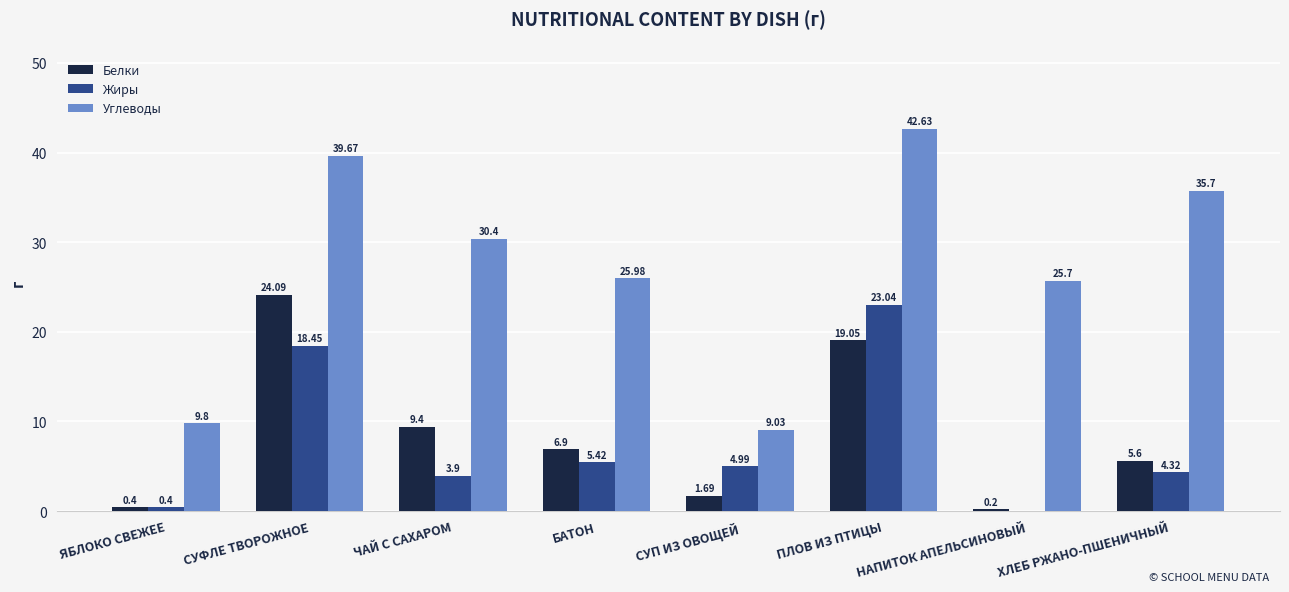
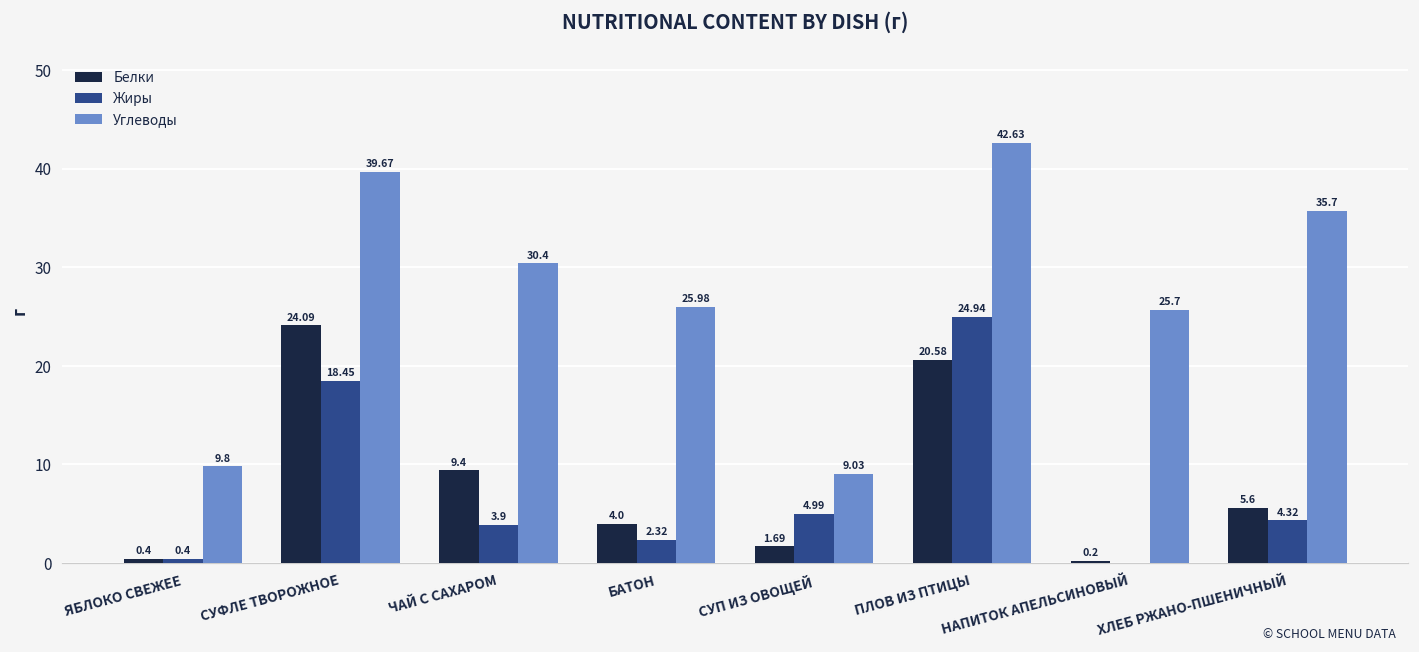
  {
    "Белки": {
      "ЯБЛОКО СВЕЖЕЕ": 0.4,
      "СУФЛЕ ТВОРОЖНОЕ": 24.09,
      "ЧАЙ С САХАРОМ": 9.4,
-     "БАТОН": 6.9,
+     "БАТОН": 4.0,
      "СУП ИЗ ОВОЩЕЙ": 1.69,
-     "ПЛОВ ИЗ ПТИЦЫ": 19.05,
+     "ПЛОВ ИЗ ПТИЦЫ": 20.58,
      "НАПИТОК АПЕЛЬСИНОВЫЙ": 0.2,
      "ХЛЕБ РЖАНО-ПШЕНИЧНЫЙ": 5.6
    },
    "Жиры": {
      "ЯБЛОКО СВЕЖЕЕ": 0.4,
      "СУФЛЕ ТВОРОЖНОЕ": 18.45,
      "ЧАЙ С САХАРОМ": 3.9,
-     "БАТОН": 5.42,
+     "БАТОН": 2.32,
      "СУП ИЗ ОВОЩЕЙ": 4.99,
-     "ПЛОВ ИЗ ПТИЦЫ": 23.04,
+     "ПЛОВ ИЗ ПТИЦЫ": 24.94,
      "ХЛЕБ РЖАНО-ПШЕНИЧНЫЙ": 4.32
    },
    "Углеводы": {
      "ЯБЛОКО СВЕЖЕЕ": 9.8,
      "СУФЛЕ ТВОРОЖНОЕ": 39.67,
      "ЧАЙ С САХАРОМ": 30.4,
      "БАТОН": 25.98,
      "СУП ИЗ ОВОЩЕЙ": 9.03,
      "ПЛОВ ИЗ ПТИЦЫ": 42.63,
      "НАПИТОК АПЕЛЬСИНОВЫЙ": 25.7,
      "ХЛЕБ РЖАНО-ПШЕНИЧНЫЙ": 35.7
    }
  }
